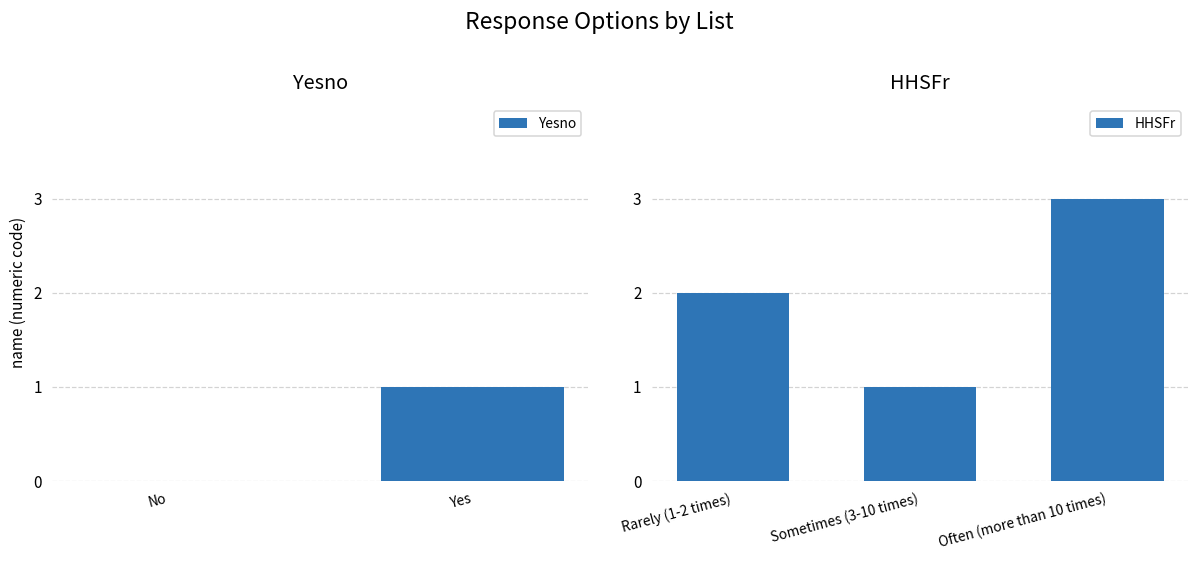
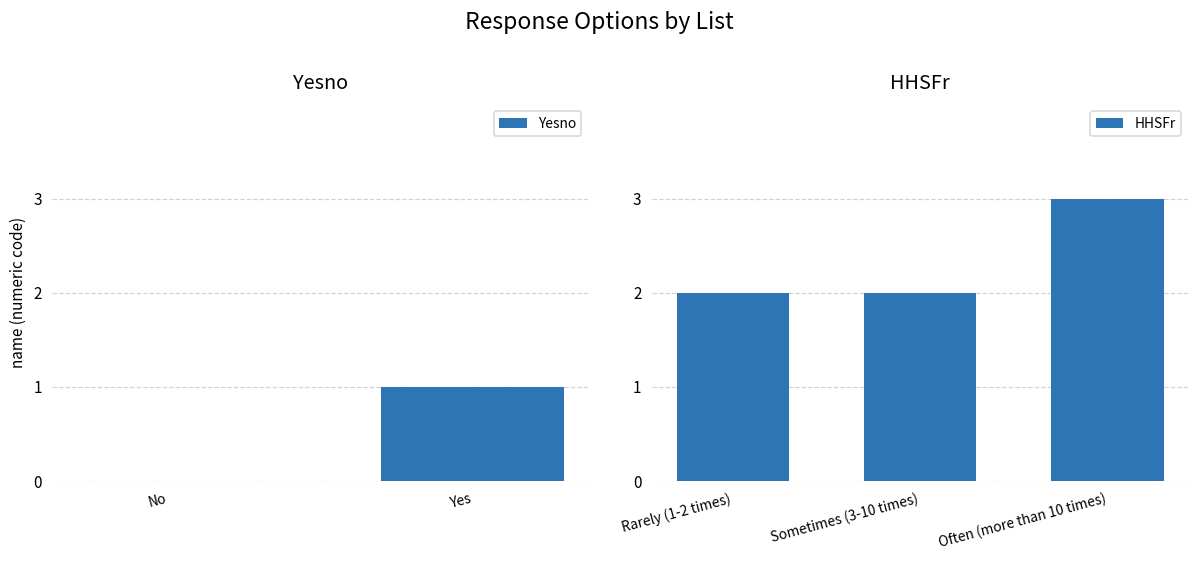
  {
    "Yesno": {
      "No": 0.0,
      "Yes": 1.0
    },
    "HHSFr": {
      "Rarely (1-2 times)": 2,
-     "Sometimes (3-10 times)": 1,
+     "Sometimes (3-10 times)": 2,
      "Often (more than 10 times)": 3
    }
  }
